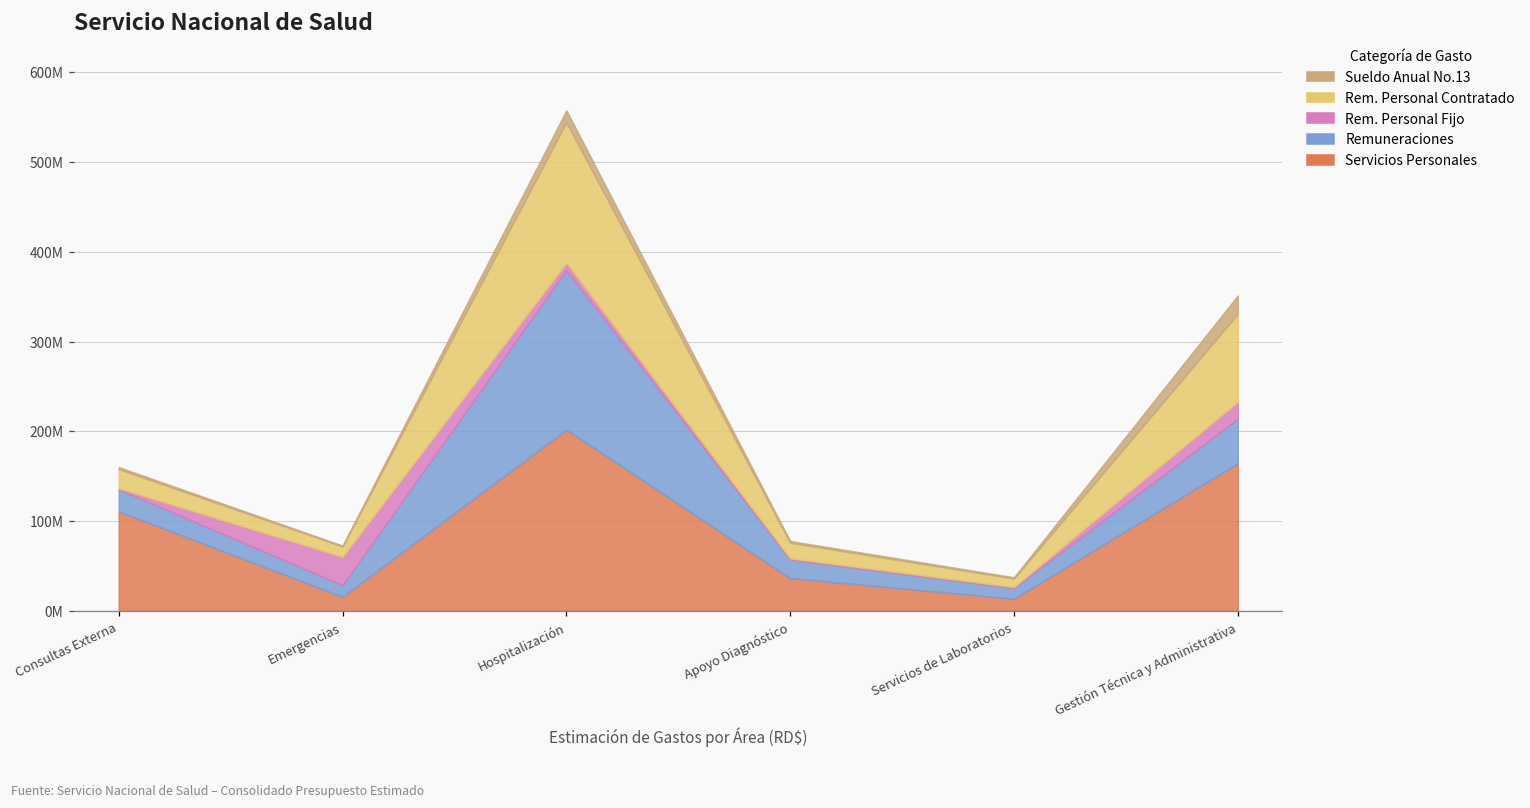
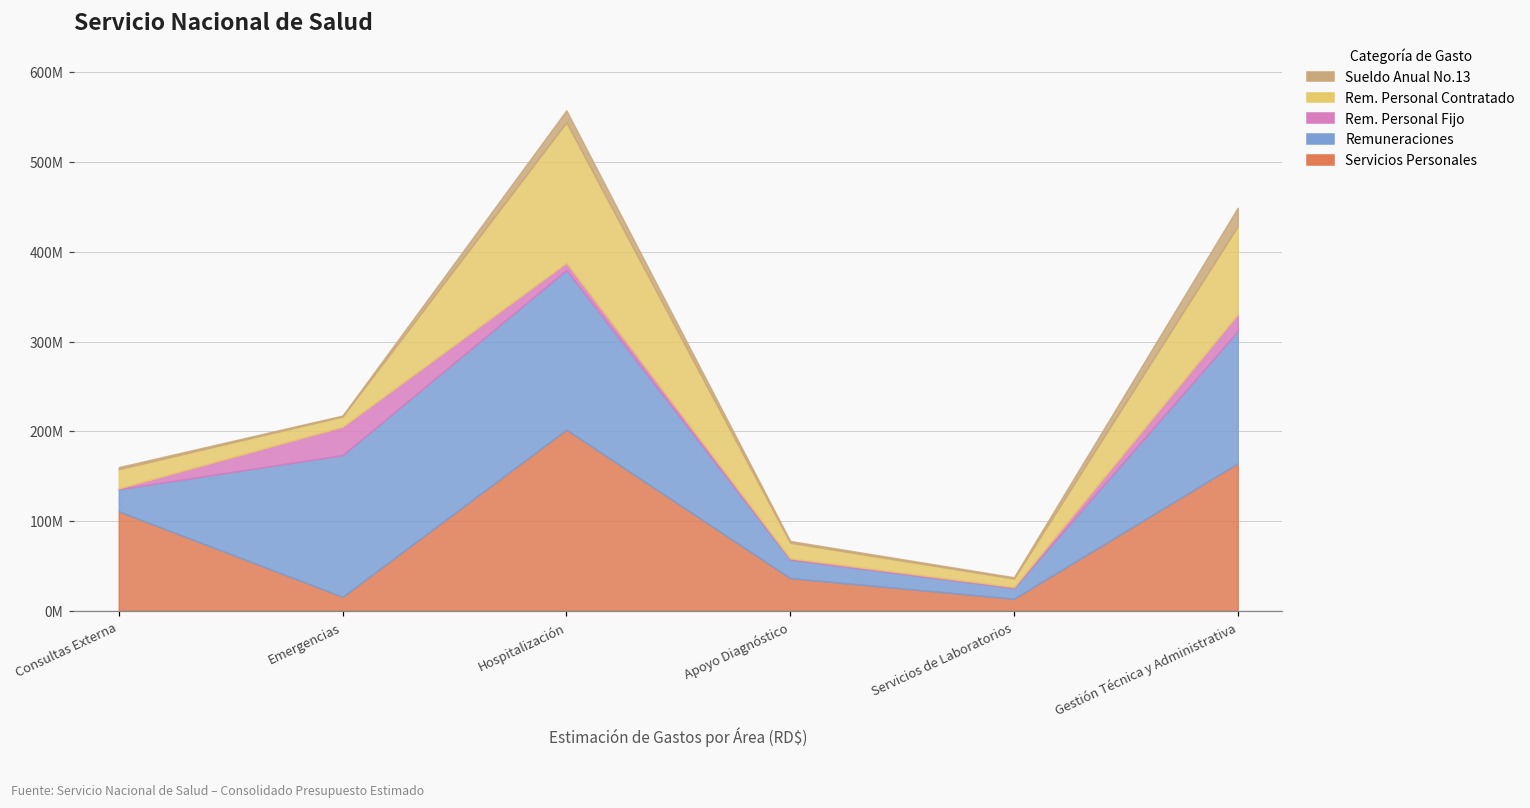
  {
    "Servicios Personales": {
      "Consultas Externa": 110000000,
      "Emergencias": 20000000,
      "Hospitalización": 200000000,
      "Apoyo Diagnóstico": 40000000,
      "Servicios de Laboratorios": 10000000,
      "Gestión Técnica y Administrativa": 160000000
    },
    "Remuneraciones": {
-     "Emergencias": 10000000,
+     "Emergencias": 160000000,
      "Hospitalización": 180000000,
-     "Gestión Técnica y Administrativa": 50000000
+     "Gestión Técnica y Administrativa": 150000000
    },
    "Rem. Personal Fijo": {
      "Emergencias": 30000000,
      "Hospitalización": 10000000,
      "Gestión Técnica y Administrativa": 20000000
    }
  }
